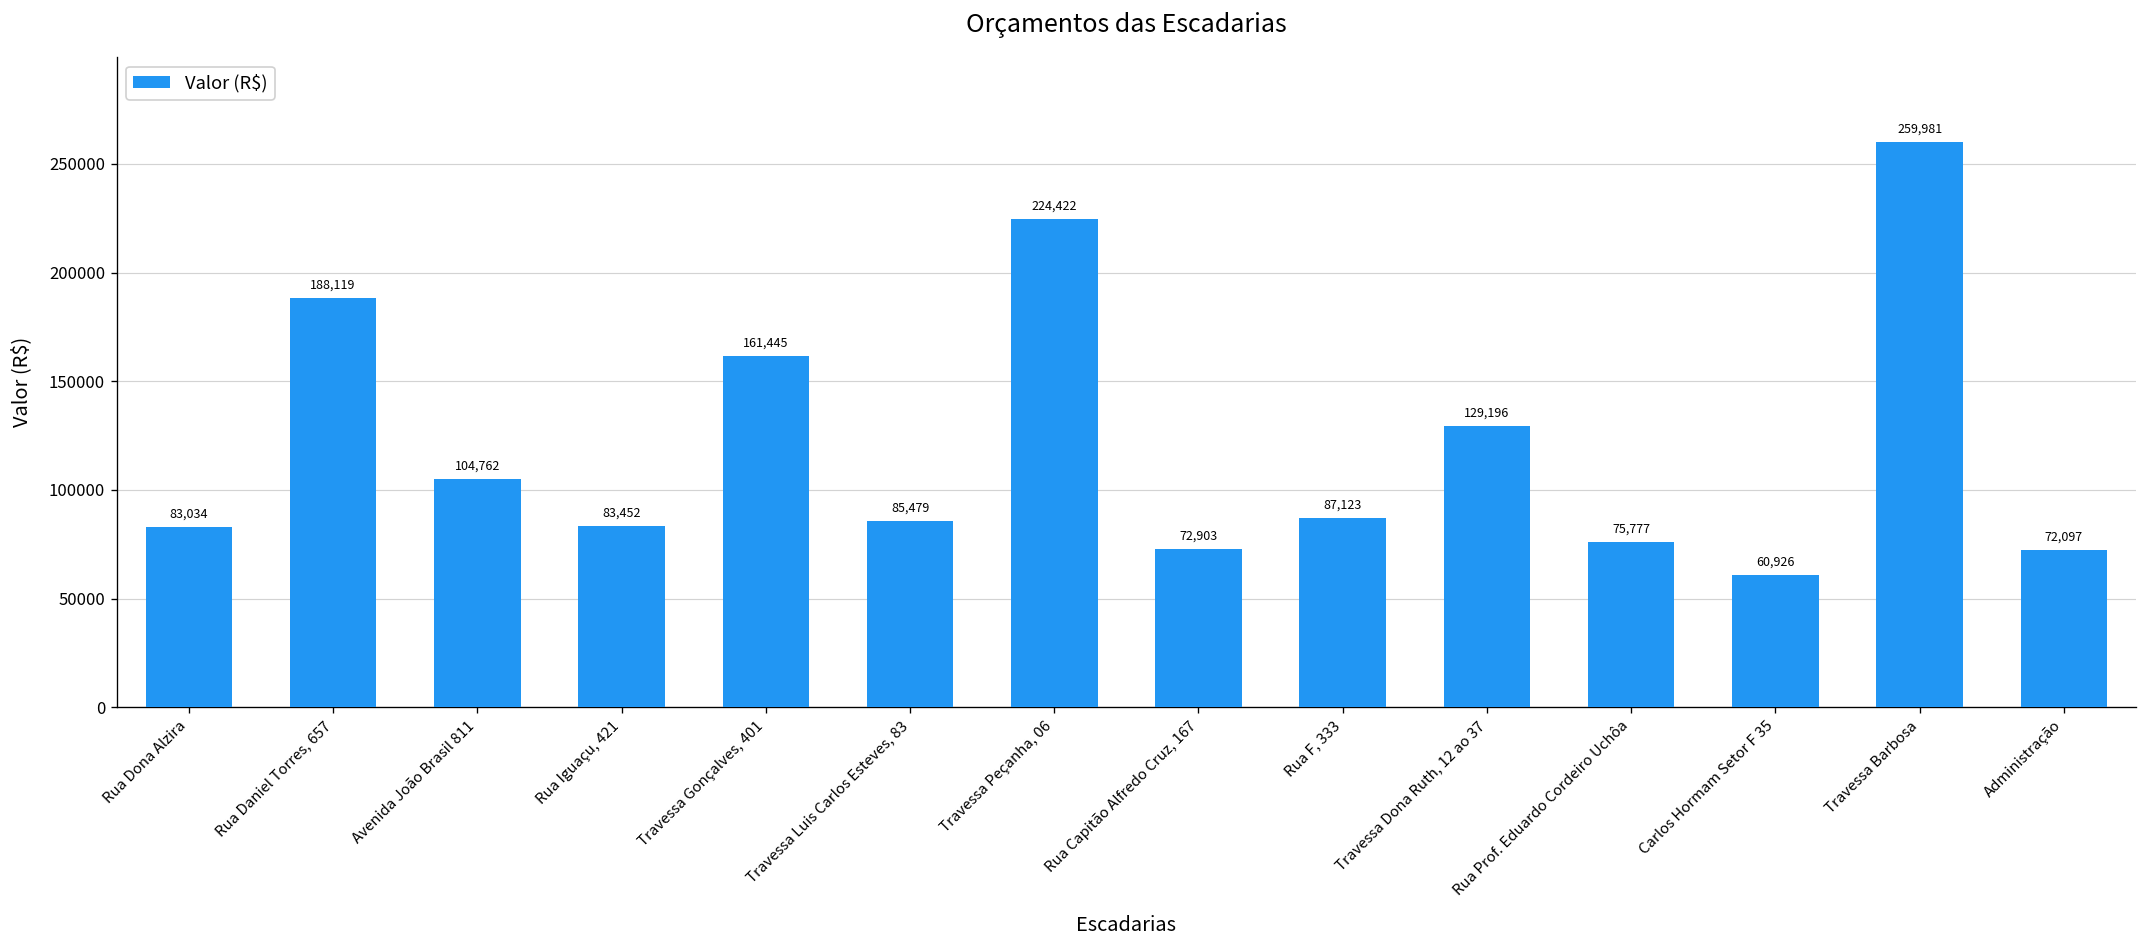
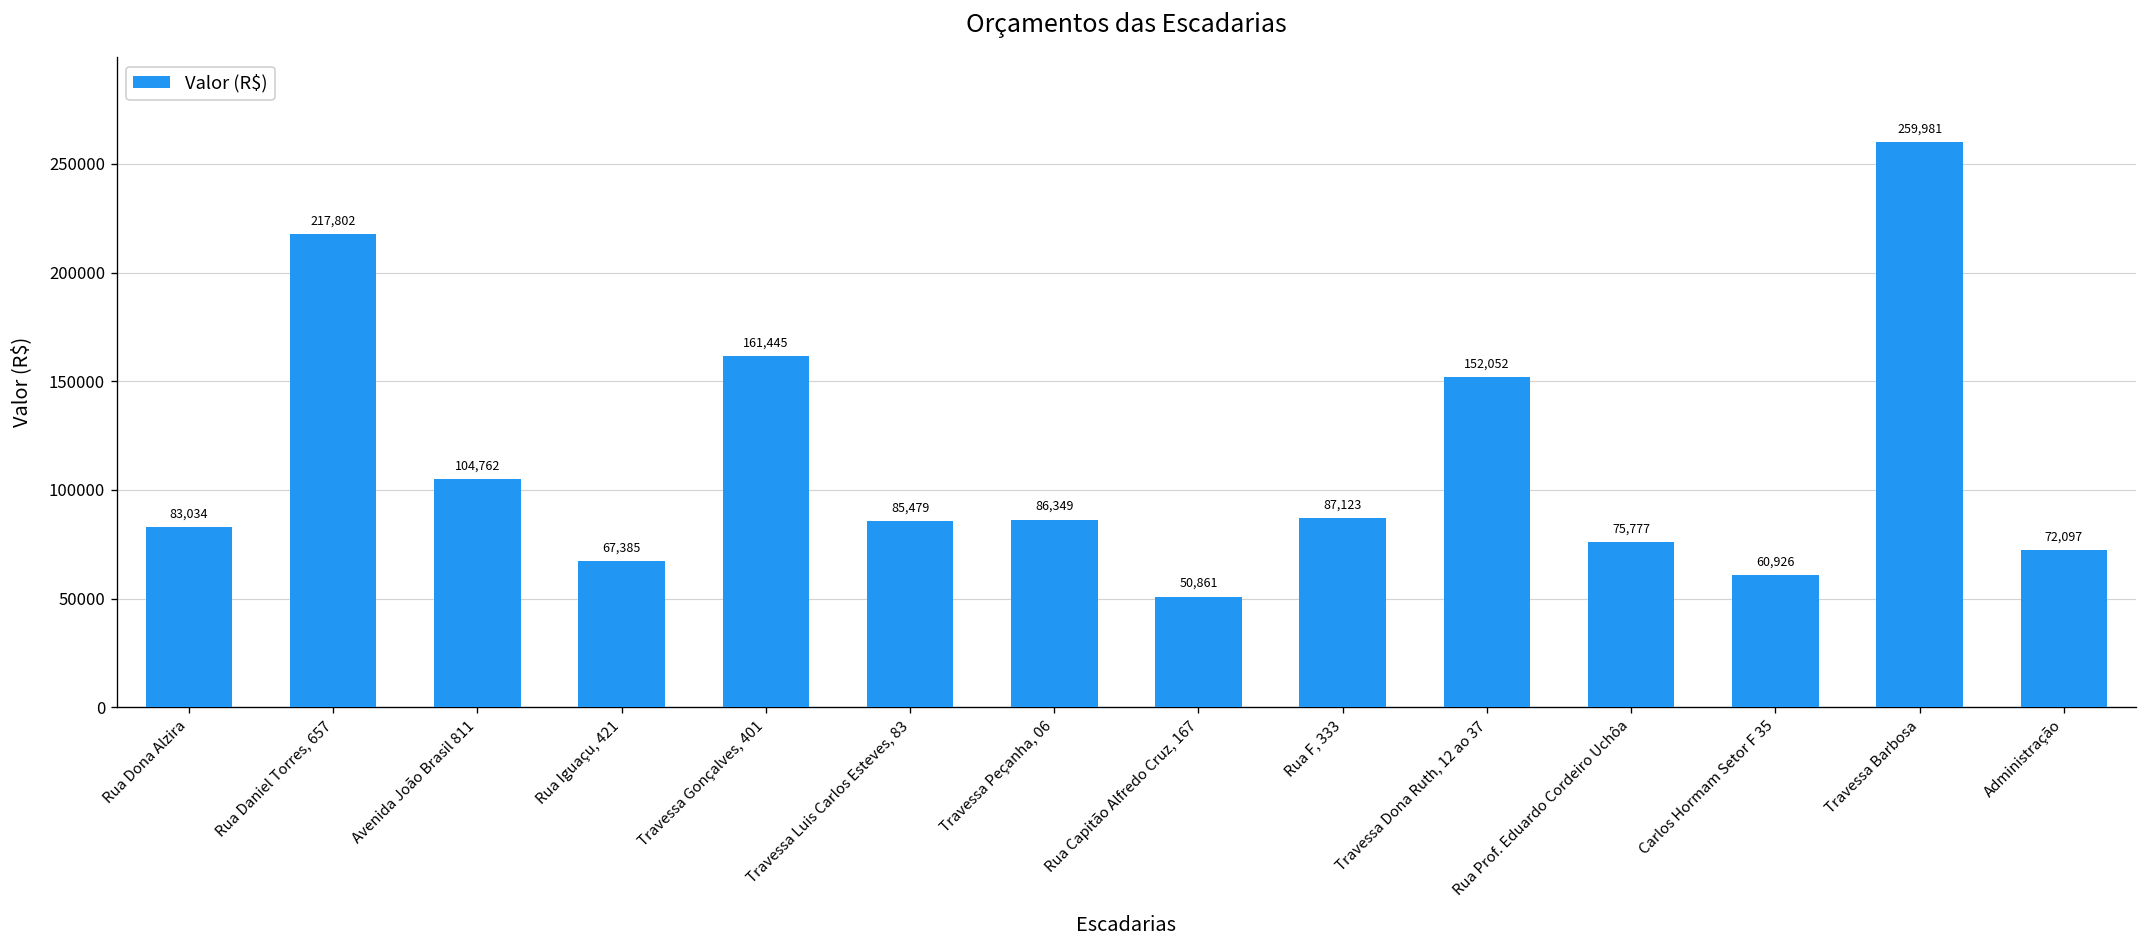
  {
    "Rua Dona Alzira": "83,034",
-   "Rua Daniel Torres, 657": "188,119",
+   "Rua Daniel Torres, 657": "217,802",
    "Avenida João Brasil 811": "104,762",
-   "Rua Iguaçu, 421": "83,452",
+   "Rua Iguaçu, 421": "67,385",
    "Travessa Gonçalves, 401": "161,445",
    "Travessa Luis Carlos Esteves, 83": "85,479",
-   "Travessa Peçanha, 06": "224,422",
-   "Rua Capitão Alfredo Cruz, 167": "72,903",
+   "Travessa Peçanha, 06": "86,349",
+   "Rua Capitão Alfredo Cruz, 167": "50,861",
    "Rua F, 333": "87,123",
-   "Travessa Dona Ruth, 12 ao 37": "129,196",
+   "Travessa Dona Ruth, 12 ao 37": "152,052",
    "Rua Prof. Eduardo Cordeiro Uchôa": "75,777",
    "Carlos Hormam Setor F 35": "60,926",
    "Travessa Barbosa": "259,981",
    "Administração": "72,097"
  }
